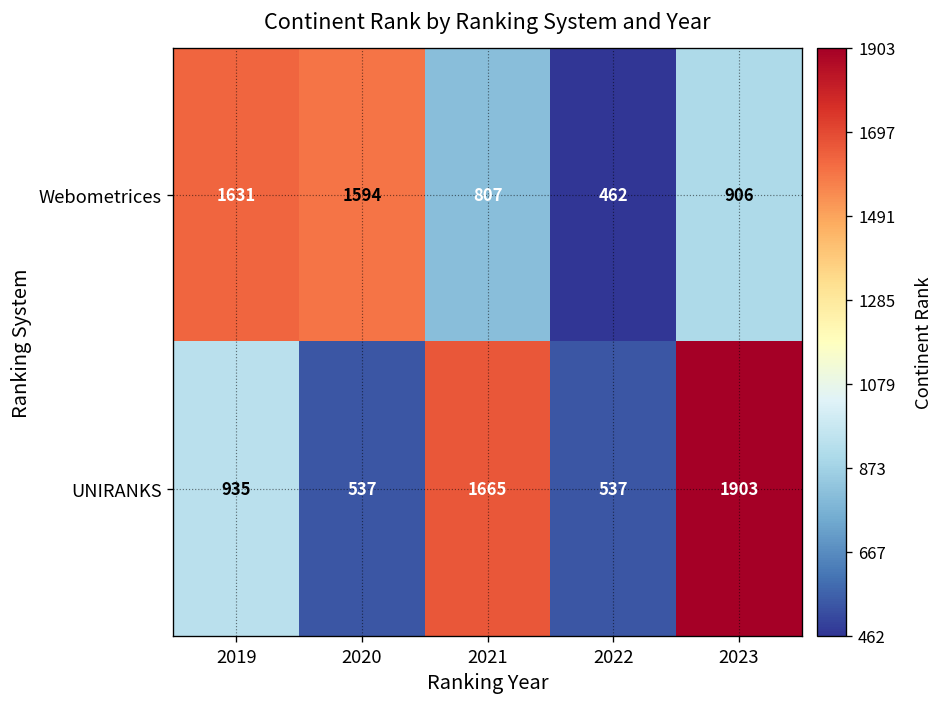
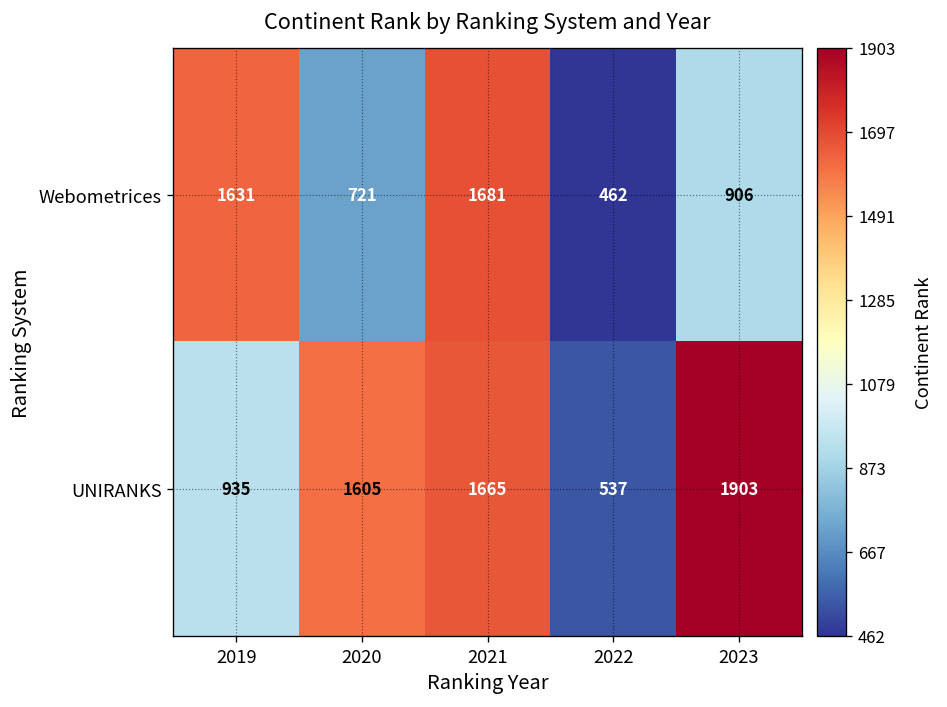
  {
    "Webometrices": {
      "2019": 1631,
-     "2020": 1594,
-     "2021": 807,
+     "2020": 721,
+     "2021": 1681,
      "2022": 462,
      "2023": 906
    },
    "UNIRANKS": {
      "2019": 935,
-     "2020": 537,
+     "2020": 1605,
      "2021": 1665,
      "2022": 537,
      "2023": 1903
    }
  }
